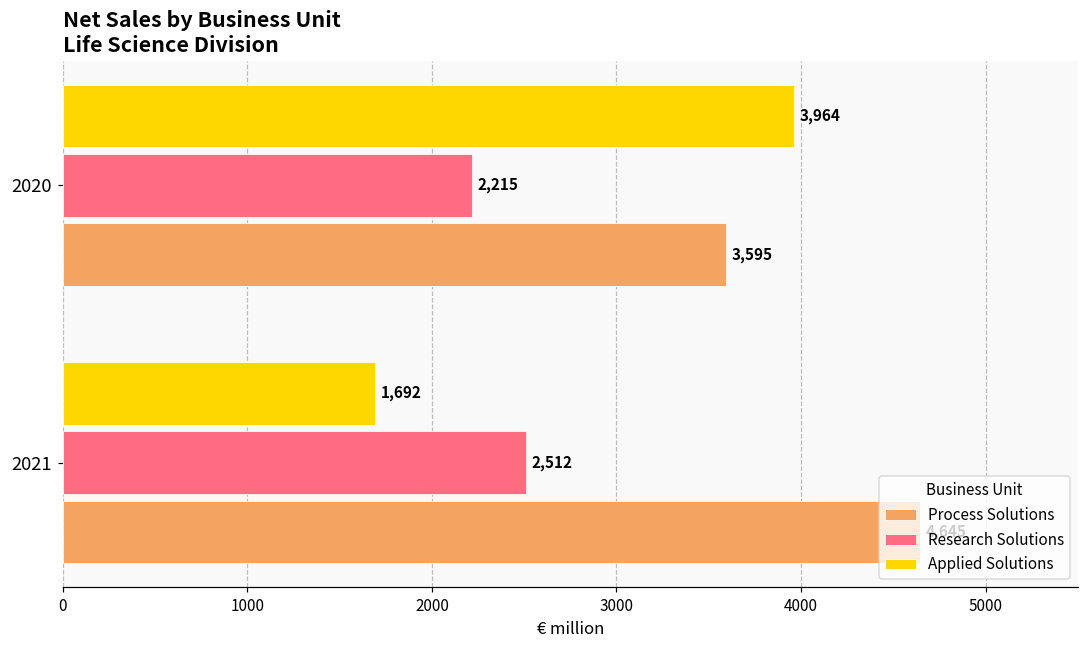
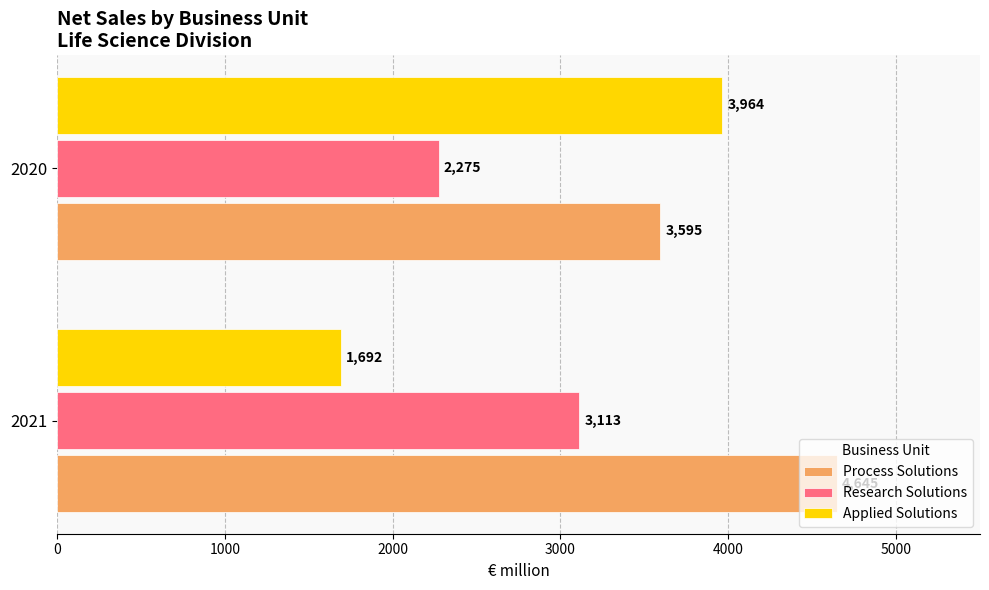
  {
    "Process Solutions": {
      "2020": "3,595"
    },
    "Research Solutions": {
-     "2020": "2,215",
-     "2021": "2,512"
+     "2020": "2,275",
+     "2021": "3,113"
    },
    "Applied Solutions": {
      "2020": "3,964",
      "2021": "1,692"
    }
  }
